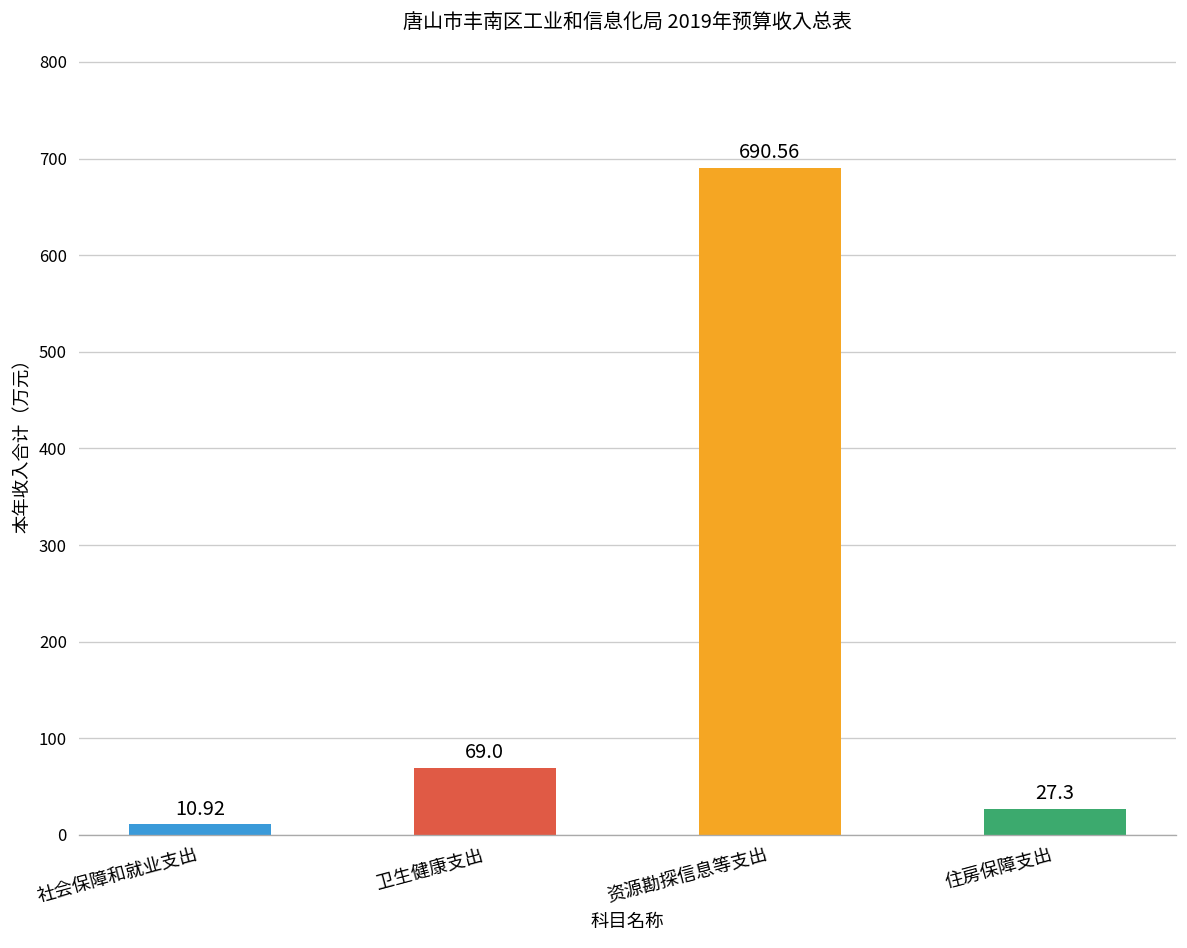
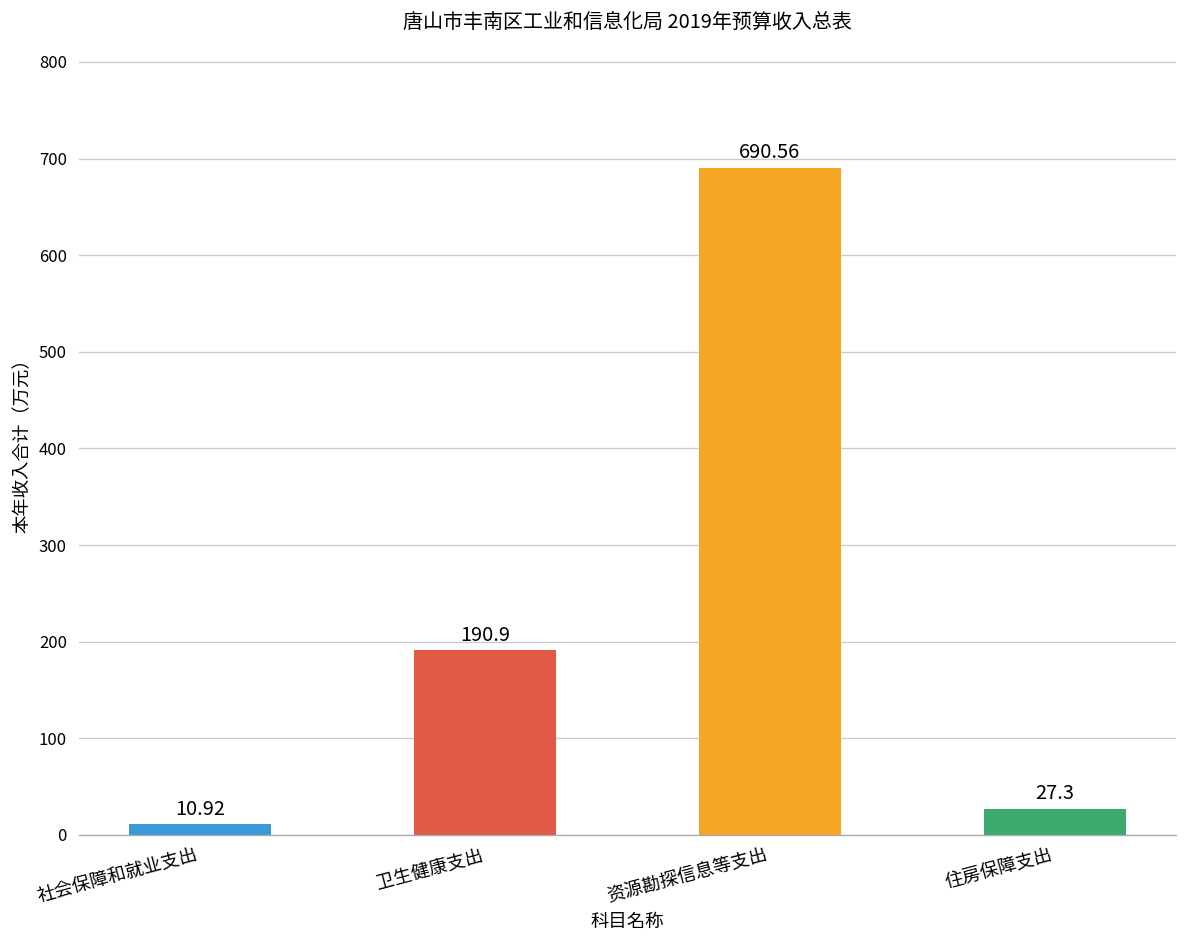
  {
    "社会保障和就业支出": 10.92,
-   "卫生健康支出": 69.0,
+   "卫生健康支出": 190.9,
    "资源勘探信息等支出": 690.56,
    "住房保障支出": 27.3
  }
